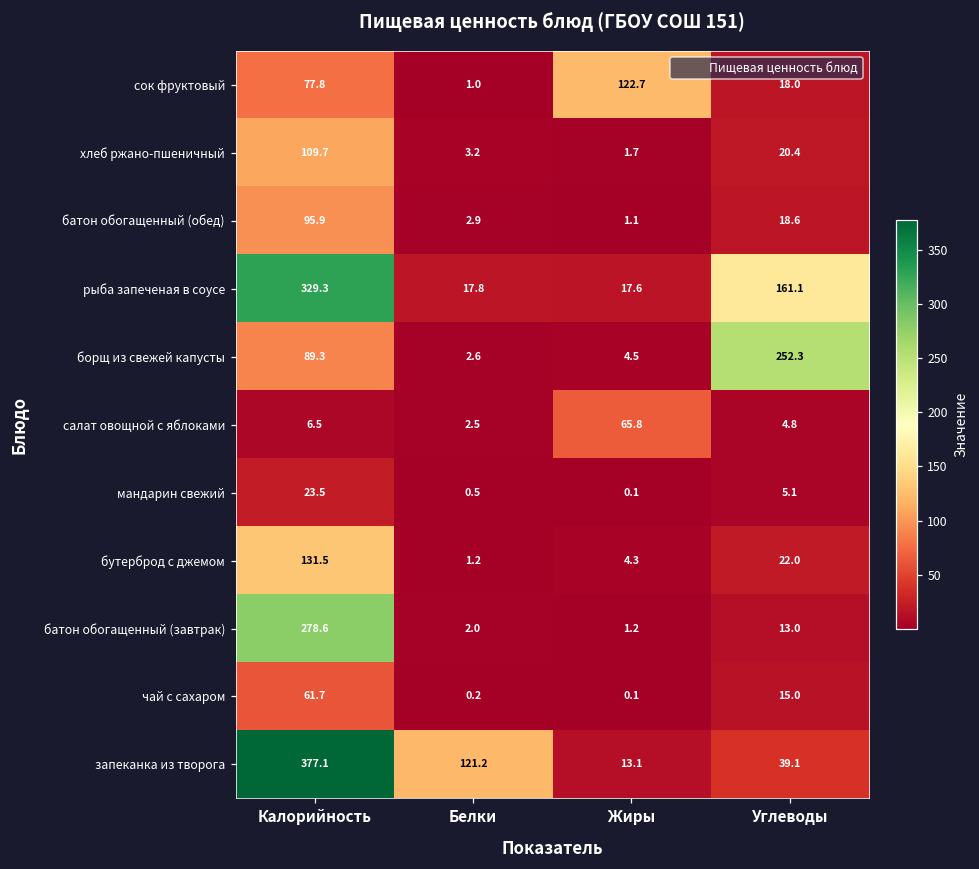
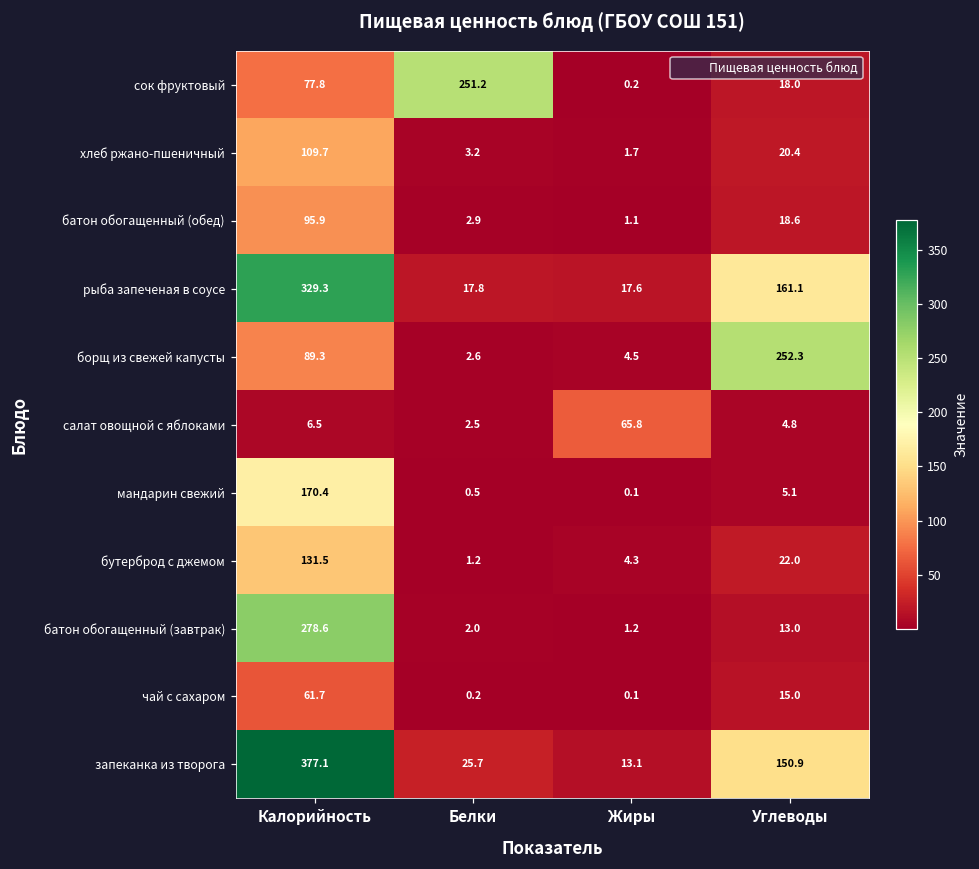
  {
    "сок фруктовый": {
      "Калорийность": 77.8,
-     "Белки": 1.0,
-     "Жиры": 122.7,
+     "Белки": 251.2,
+     "Жиры": 0.2,
      "Углеводы": 18.0
    },
    "хлеб ржано-пшеничный": {
      "Калорийность": 109.7,
      "Белки": 3.2,
      "Жиры": 1.7,
      "Углеводы": 20.4
    },
    "батон обогащенный (обед)": {
      "Калорийность": 95.9,
      "Белки": 2.9,
      "Жиры": 1.1,
      "Углеводы": 18.6
    },
    "рыба запеченая в соусе": {
      "Калорийность": 329.3,
      "Белки": 17.8,
      "Жиры": 17.6,
      "Углеводы": 161.1
    },
    "борщ из свежей капусты": {
      "Калорийность": 89.3,
      "Белки": 2.6,
      "Жиры": 4.5,
      "Углеводы": 252.3
    },
    "салат овощной с яблоками": {
      "Калорийность": 6.5,
      "Белки": 2.5,
      "Жиры": 65.8,
      "Углеводы": 4.8
    },
    "мандарин свежий": {
-     "Калорийность": 23.5,
+     "Калорийность": 170.4,
      "Белки": 0.5,
      "Жиры": 0.1,
      "Углеводы": 5.1
    },
    "бутерброд с джемом": {
      "Калорийность": 131.5,
      "Белки": 1.2,
      "Жиры": 4.3,
      "Углеводы": 22.0
    },
    "батон обогащенный (завтрак)": {
      "Калорийность": 278.6,
      "Белки": 2.0,
      "Жиры": 1.2,
      "Углеводы": 13.0
    },
    "чай с сахаром": {
      "Калорийность": 61.7,
      "Белки": 0.2,
      "Жиры": 0.1,
      "Углеводы": 15.0
    },
    "запеканка из творога": {
      "Калорийность": 377.1,
-     "Белки": 121.2,
+     "Белки": 25.7,
      "Жиры": 13.1,
-     "Углеводы": 39.1
+     "Углеводы": 150.9
    }
  }
